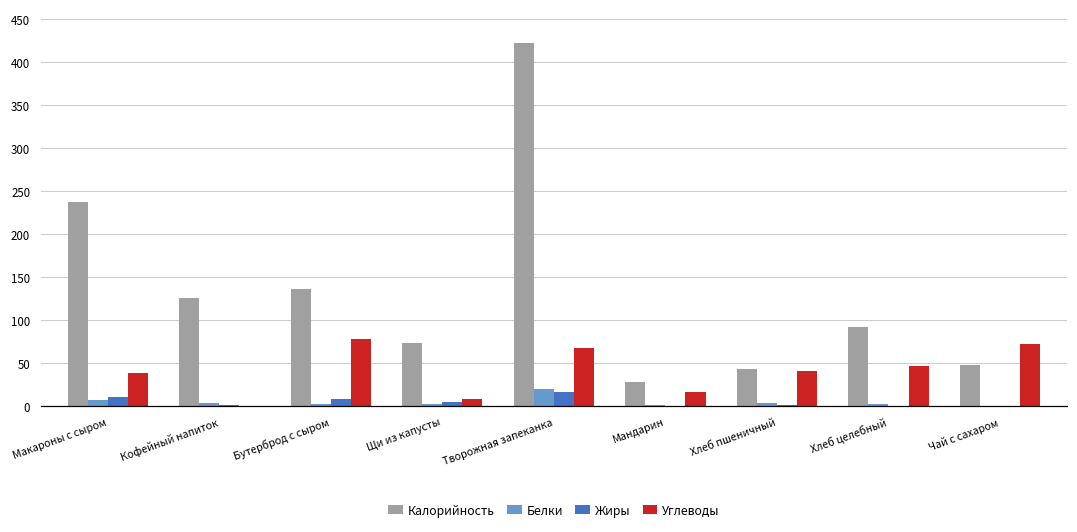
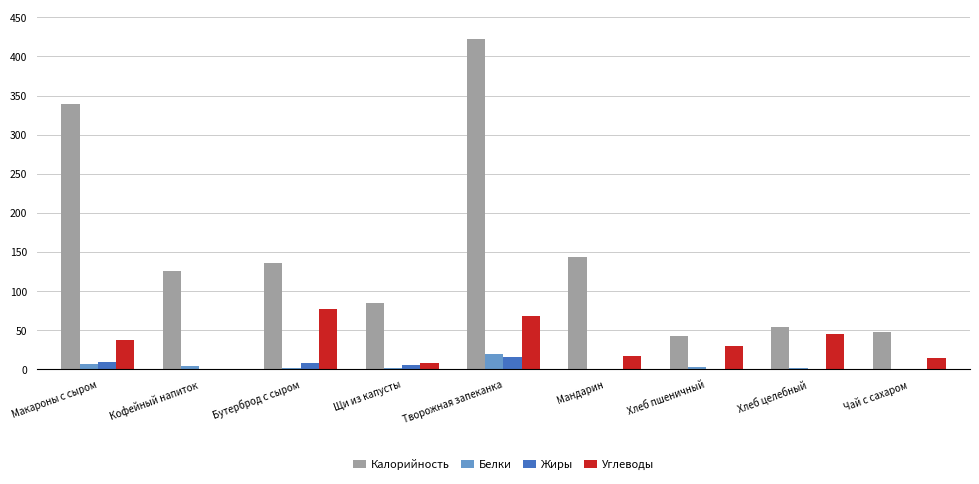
  {
    "Калорийность": {
-     "Макароны с сыром": 240,
+     "Макароны с сыром": 340,
      "Кофейный напиток": 130,
      "Бутерброд с сыром": 140,
-     "Щи из капусты": 70,
+     "Щи из капусты": 80,
      "Творожная запеканка": 420,
-     "Мандарин": 30,
+     "Мандарин": 140,
      "Хлеб пшеничный": 40,
-     "Хлеб целебный": 90,
+     "Хлеб целебный": 50,
      "Чай с сахаром": 50
    },
    "Углеводы": {
      "Макароны с сыром": 40,
      "Бутерброд с сыром": 80,
      "Щи из капусты": 10,
      "Творожная запеканка": 70,
      "Мандарин": 20,
-     "Хлеб пшеничный": 40,
+     "Хлеб пшеничный": 30,
      "Хлеб целебный": 50,
-     "Чай с сахаром": 70
+     "Чай с сахаром": 20
    }
  }
